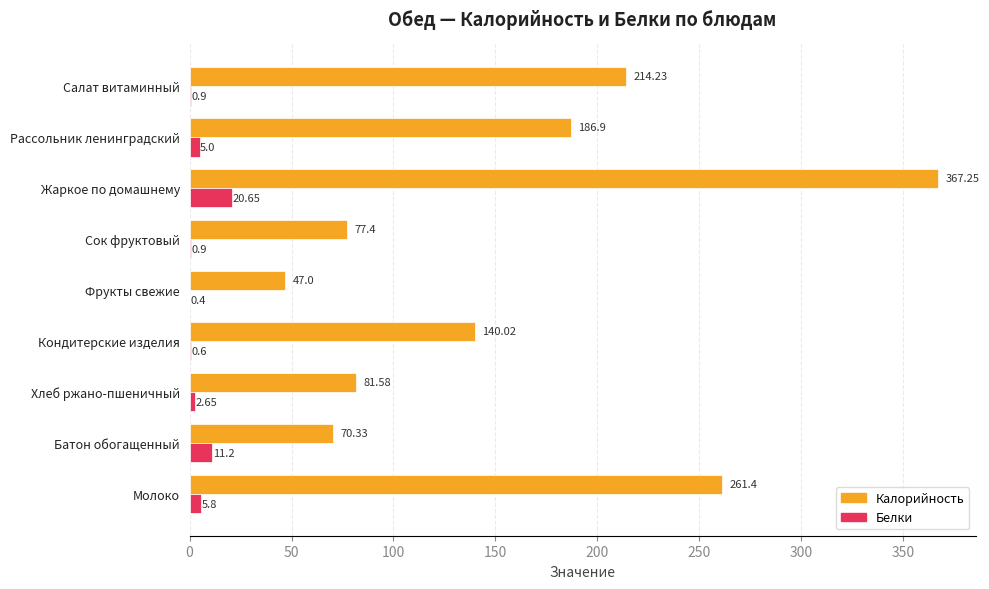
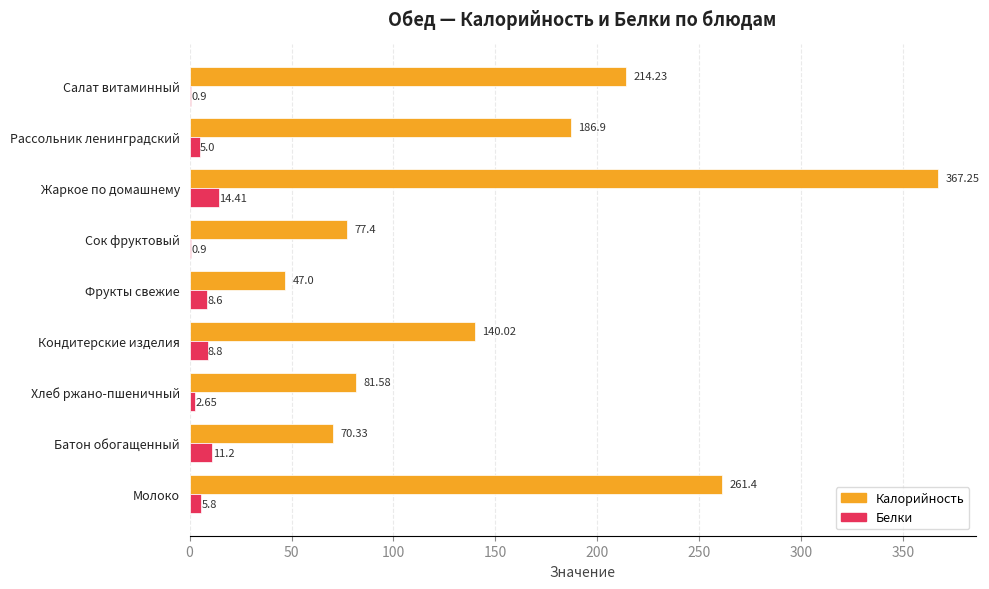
  {
    "Калорийность": {
      "Салат витаминный": 214.23,
      "Рассольник ленинградский": 186.9,
      "Жаркое по домашнему": 367.25,
      "Сок фруктовый": 77.4,
      "Фрукты свежие": 47.0,
      "Кондитерские изделия": 140.02,
      "Хлеб ржано-пшеничный": 81.58,
      "Батон обогащенный": 70.33,
      "Молоко": 261.4
    },
    "Белки": {
      "Салат витаминный": 0.9,
      "Рассольник ленинградский": 5.0,
-     "Жаркое по домашнему": 20.65,
+     "Жаркое по домашнему": 14.41,
      "Сок фруктовый": 0.9,
-     "Фрукты свежие": 0.4,
-     "Кондитерские изделия": 0.6,
+     "Фрукты свежие": 8.6,
+     "Кондитерские изделия": 8.8,
      "Хлеб ржано-пшеничный": 2.65,
      "Батон обогащенный": 11.2,
      "Молоко": 5.8
    }
  }
